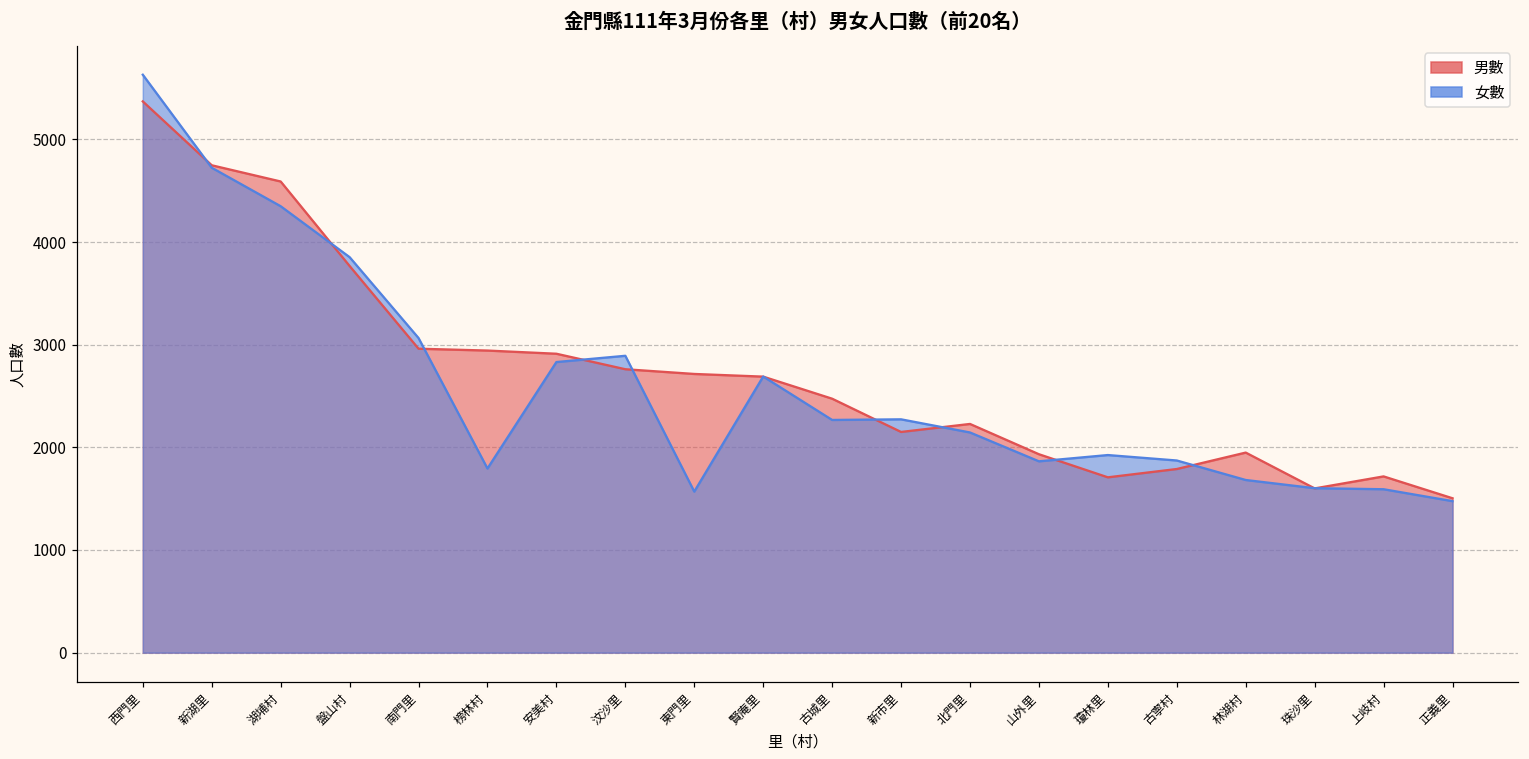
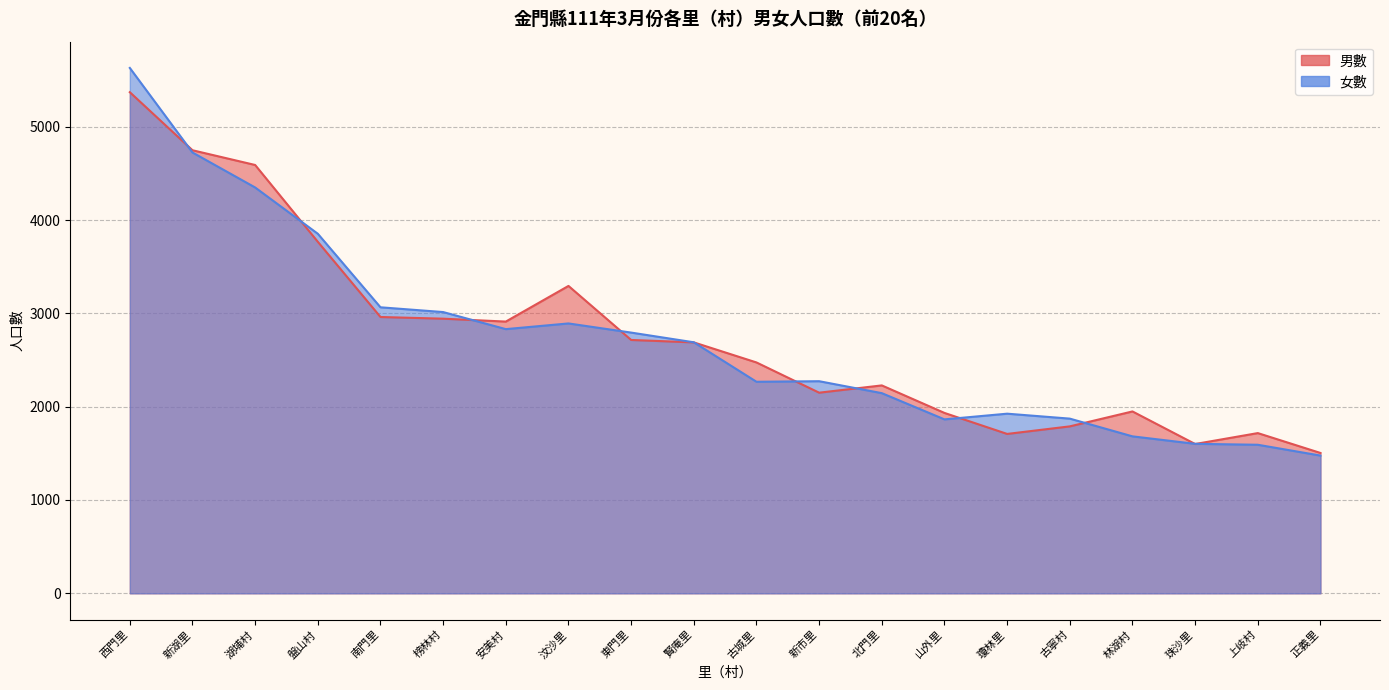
  {
    "男數": {
      "西門里": 5400,
      "湖埔村": 4600,
      "盤山村": 3800,
      "南門里": 3000,
      "榜林村": 2900,
      "安美村": 2900,
-     "汶沙里": 2800,
+     "汶沙里": 3300,
      "東門里": 2700,
      "古城里": 2500,
      "新市里": 2200,
      "北門里": 2200,
      "山外里": 1900,
      "瓊林里": 1700,
      "古寧村": 1800,
      "林湖村": 1900,
      "上岐村": 1700,
      "正義里": 1500
    },
    "女數": {
      "西門里": 5600,
      "湖埔村": 4300,
      "盤山村": 3900,
      "南門里": 3100,
-     "榜林村": 1800,
+     "榜林村": 3000,
      "安美村": 2800,
      "汶沙里": 2900,
-     "東門里": 1600,
+     "東門里": 2800,
      "古城里": 2300,
      "新市里": 2300,
      "北門里": 2100,
      "山外里": 1900,
      "瓊林里": 1900,
      "古寧村": 1900,
      "林湖村": 1700,
      "上岐村": 1600,
      "正義里": 1500
    }
  }
